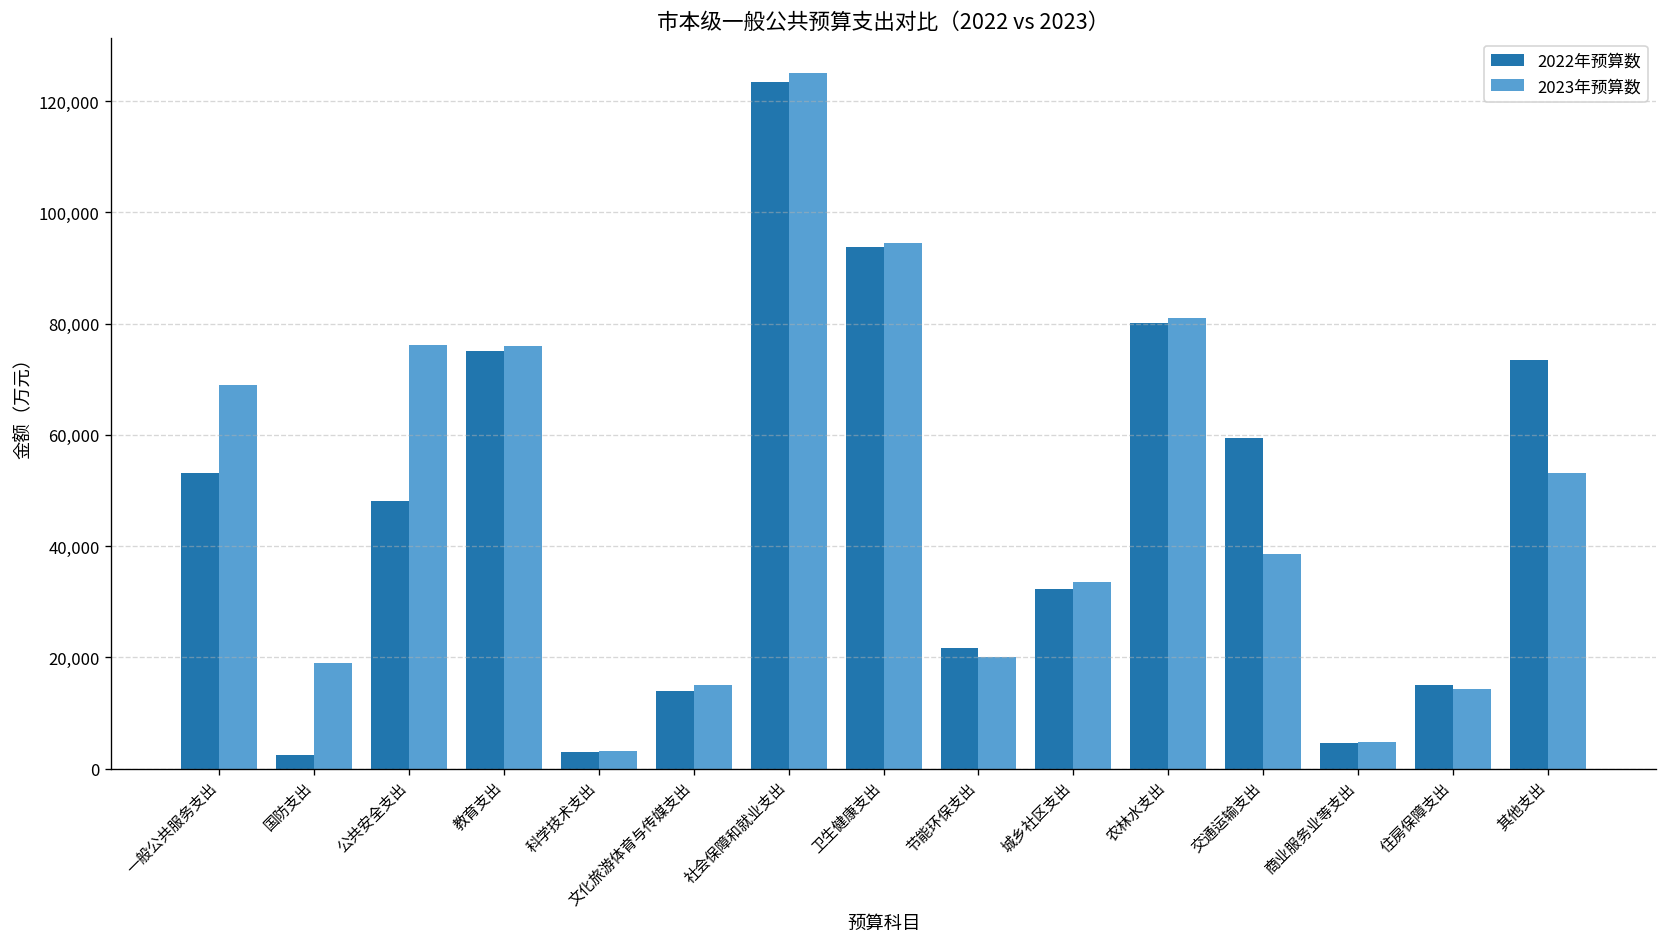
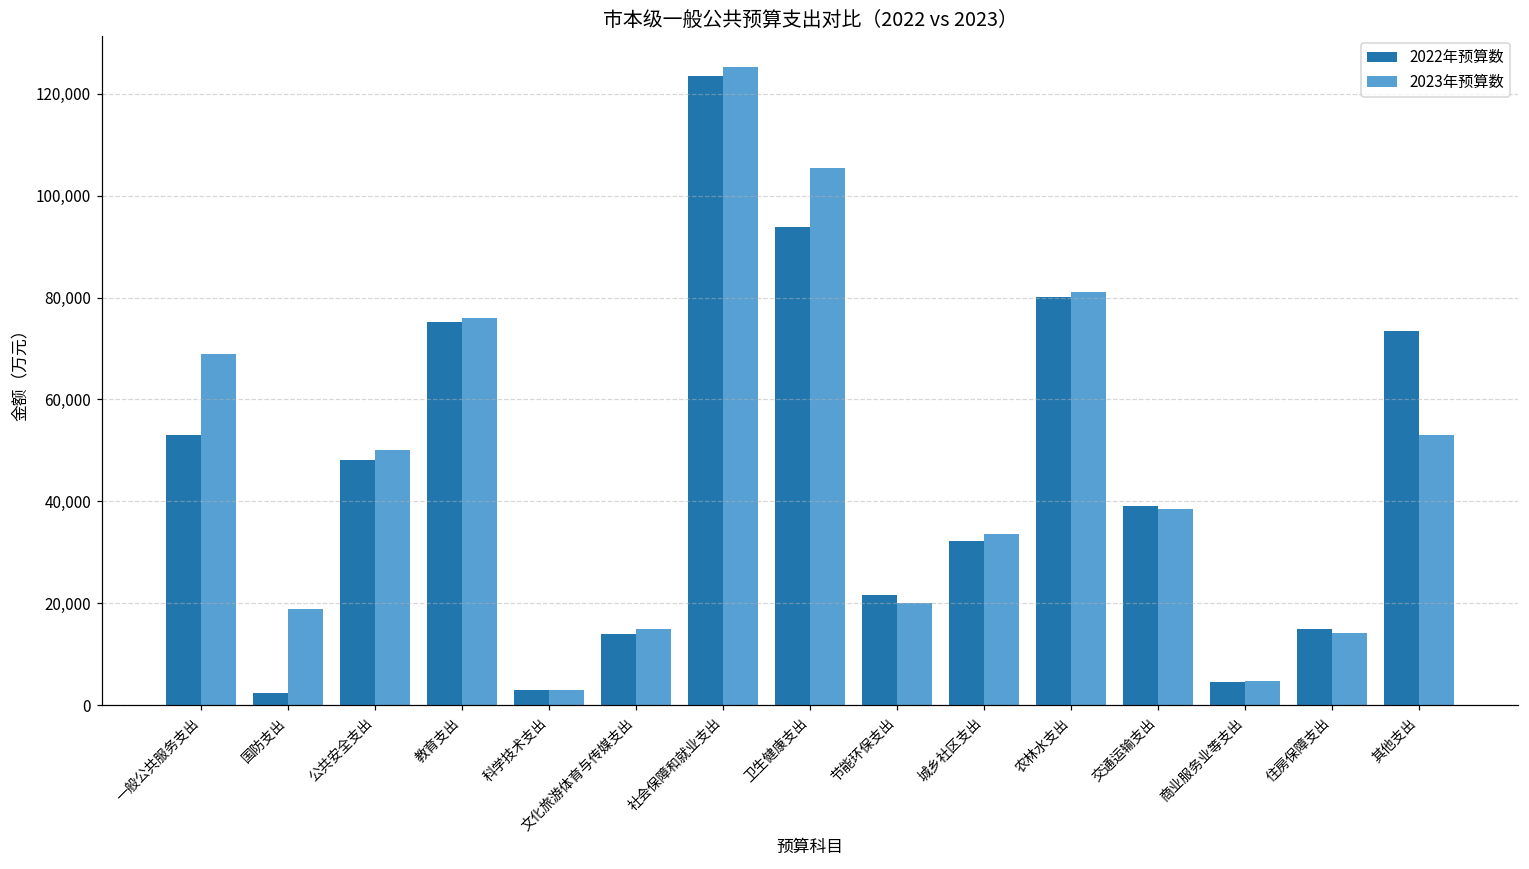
  {
    "2022年预算数": {
      "一般公共服务支出": "53,000",
      "国防支出": "2,000",
      "公共安全支出": "48,000",
      "教育支出": "75,000",
      "科学技术支出": "3,000",
      "文化旅游体育与传媒支出": "14,000",
      "社会保障和就业支出": "124,000",
      "卫生健康支出": "94,000",
      "节能环保支出": "22,000",
      "城乡社区支出": "32,000",
      "农林水支出": "80,000",
-     "交通运输支出": "59,000",
+     "交通运输支出": "39,000",
      "商业服务业等支出": "5,000",
      "住房保障支出": "15,000",
      "其他支出": "74,000"
    },
    "2023年预算数": {
      "一般公共服务支出": "69,000",
      "国防支出": "19,000",
-     "公共安全支出": "76,000",
+     "公共安全支出": "50,000",
      "教育支出": "76,000",
      "科学技术支出": "3,000",
      "文化旅游体育与传媒支出": "15,000",
      "社会保障和就业支出": "125,000",
-     "卫生健康支出": "95,000",
+     "卫生健康支出": "105,000",
      "节能环保支出": "20,000",
      "城乡社区支出": "34,000",
      "农林水支出": "81,000",
      "交通运输支出": "39,000",
      "商业服务业等支出": "5,000",
      "住房保障支出": "14,000",
      "其他支出": "53,000"
    }
  }
